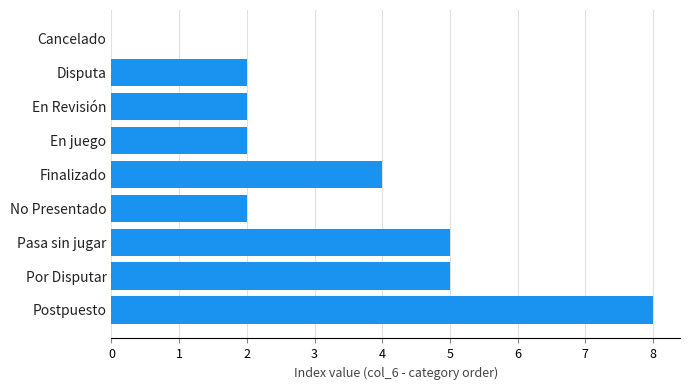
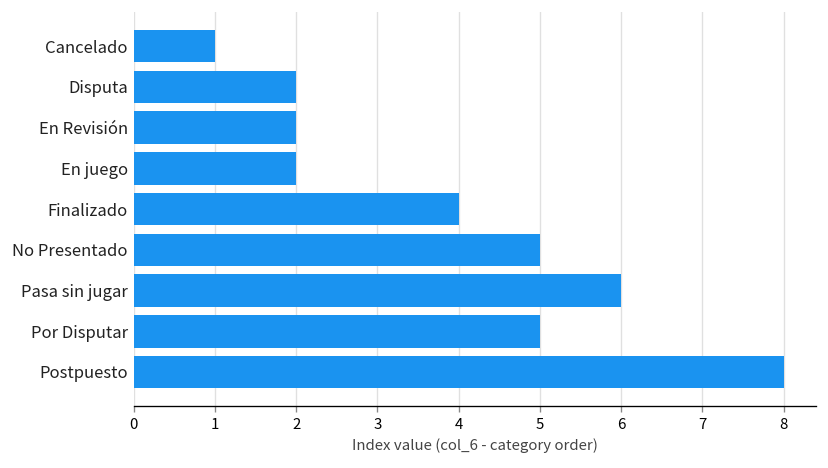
  {
-   "Cancelado": 0,
+   "Cancelado": 1,
    "Disputa": 2,
    "En Revisión": 2,
    "En juego": 2,
    "Finalizado": 4,
-   "No Presentado": 2,
-   "Pasa sin jugar": 5,
+   "No Presentado": 5,
+   "Pasa sin jugar": 6,
    "Por Disputar": 5,
    "Postpuesto": 8
  }
